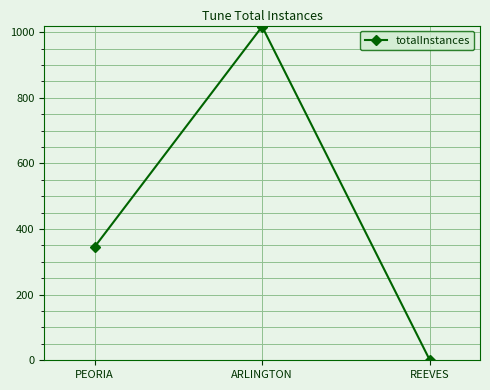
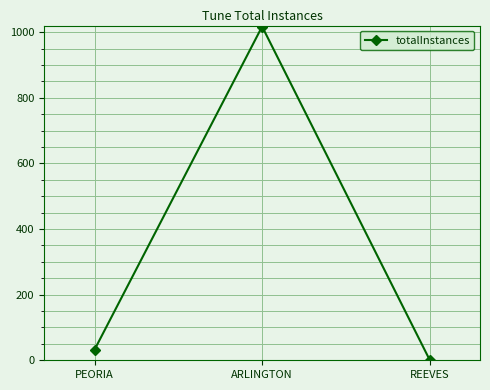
  {
-   "PEORIA": 350,
+   "PEORIA": 30,
    "ARLINGTON": 1020,
    "REEVES": 0
  }
